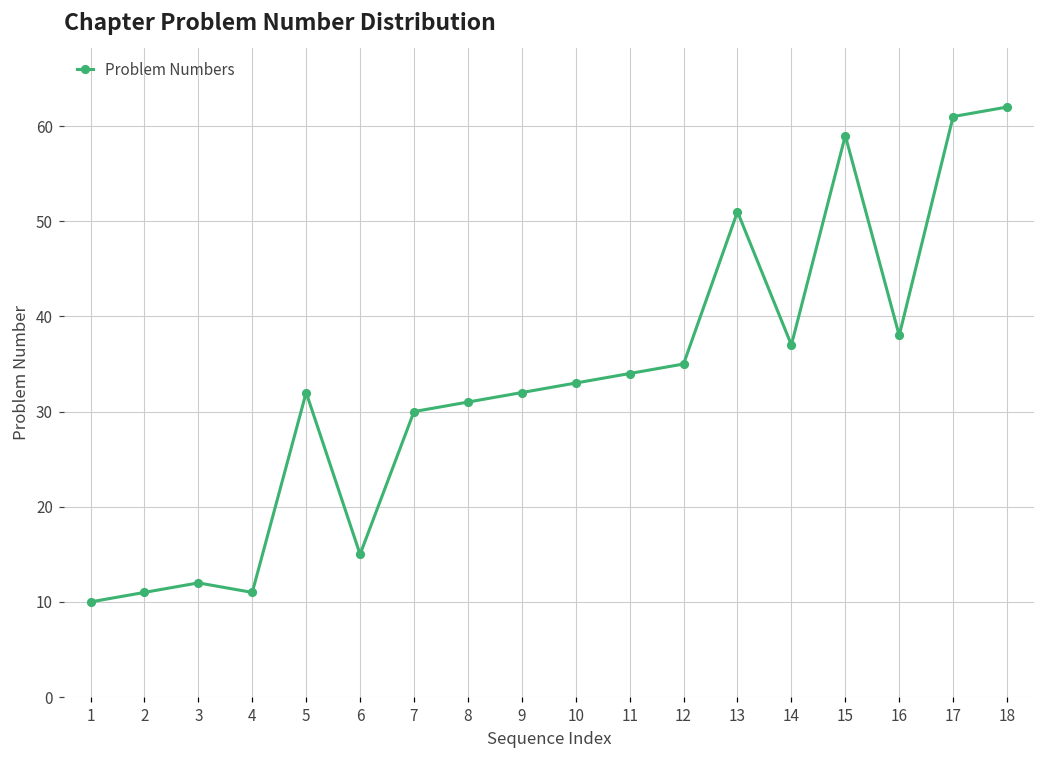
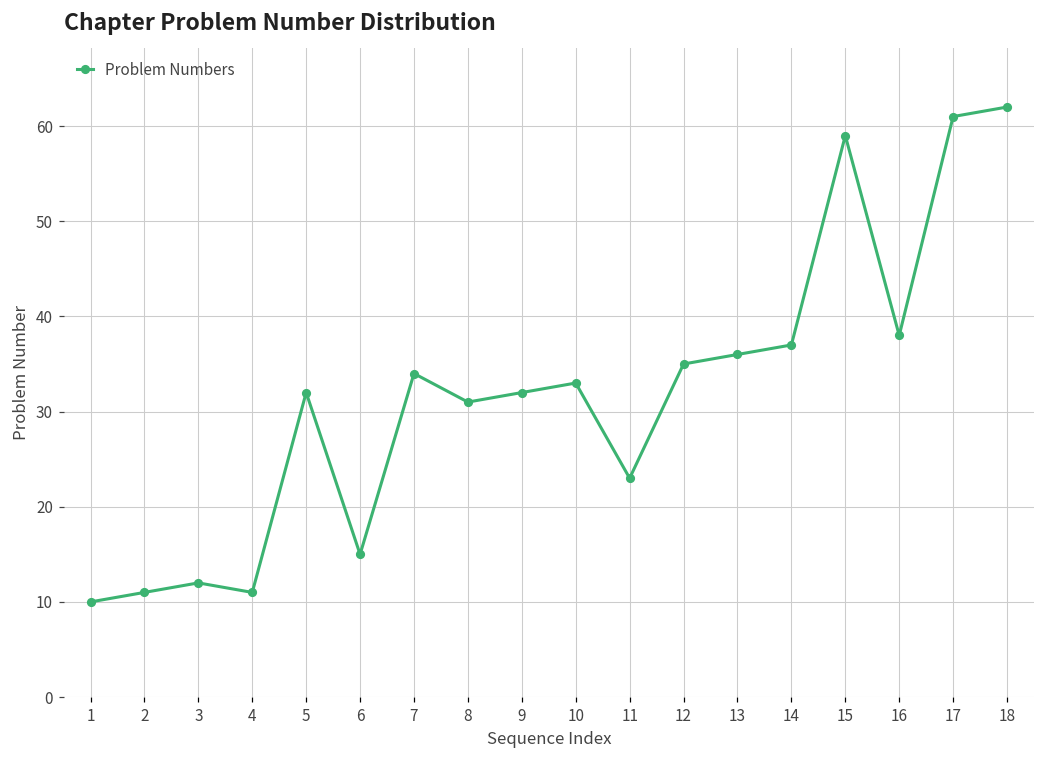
  {
    "1": 10,
    "2": 11,
    "3": 12,
    "4": 11,
    "5": 32,
    "6": 15,
-   "7": 30,
+   "7": 34,
    "8": 31,
    "9": 32,
    "10": 33,
-   "11": 34,
+   "11": 23,
    "12": 35,
-   "13": 51,
+   "13": 36,
    "14": 37,
    "15": 59,
    "16": 38,
    "17": 61,
    "18": 62
  }
